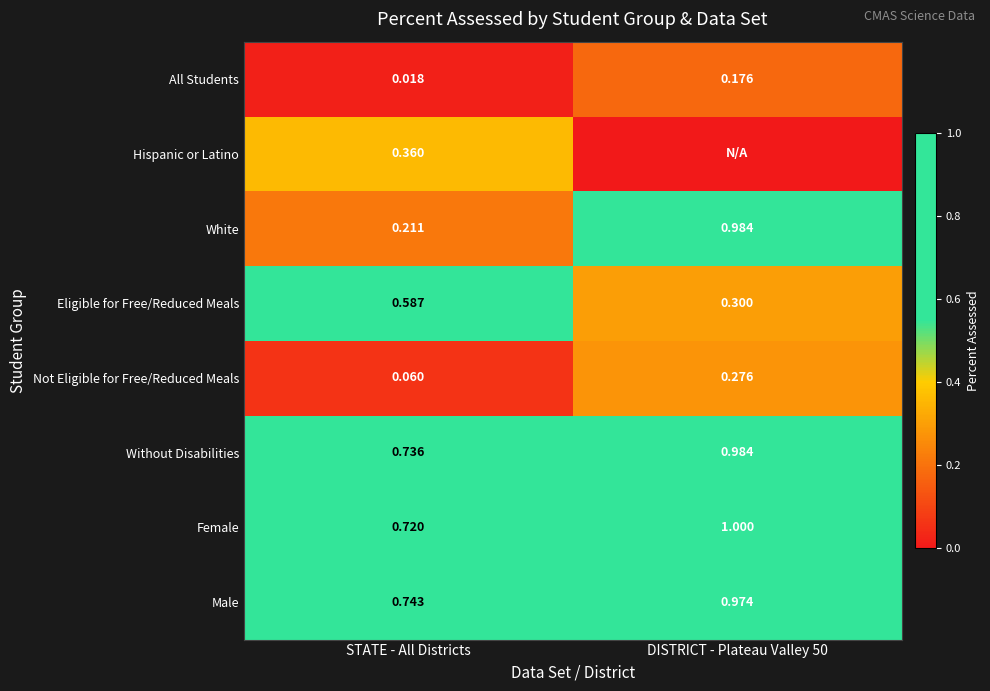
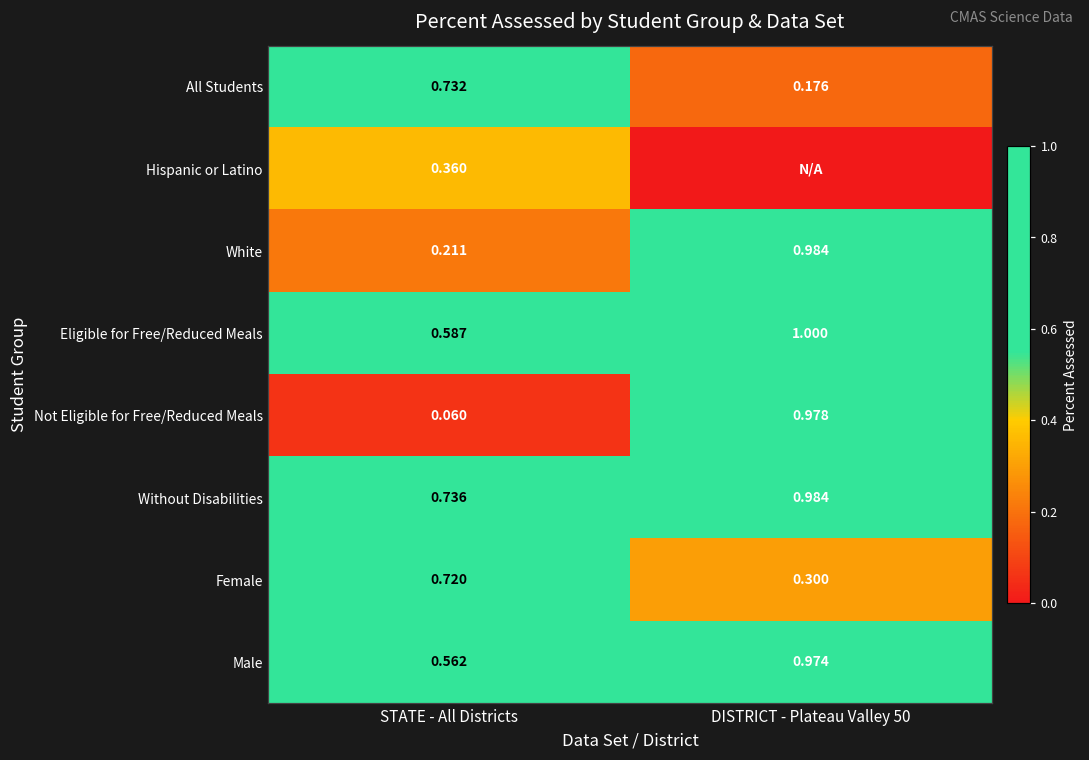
  {
    "All Students": {
-     "STATE - All Districts": 0.018,
+     "STATE - All Districts": 0.732,
      "DISTRICT - Plateau Valley 50": 0.176
    },
    "Hispanic or Latino": {
      "STATE - All Districts": 0.360
    },
    "White": {
      "STATE - All Districts": 0.211,
      "DISTRICT - Plateau Valley 50": 0.984
    },
    "Eligible for Free/Reduced Meals": {
      "STATE - All Districts": 0.587,
-     "DISTRICT - Plateau Valley 50": 0.300
+     "DISTRICT - Plateau Valley 50": 1.000
    },
    "Not Eligible for Free/Reduced Meals": {
      "STATE - All Districts": 0.060,
-     "DISTRICT - Plateau Valley 50": 0.276
+     "DISTRICT - Plateau Valley 50": 0.978
    },
    "Without Disabilities": {
      "STATE - All Districts": 0.736,
      "DISTRICT - Plateau Valley 50": 0.984
    },
    "Female": {
      "STATE - All Districts": 0.720,
-     "DISTRICT - Plateau Valley 50": 1.000
+     "DISTRICT - Plateau Valley 50": 0.300
    },
    "Male": {
-     "STATE - All Districts": 0.743,
+     "STATE - All Districts": 0.562,
      "DISTRICT - Plateau Valley 50": 0.974
    }
  }
